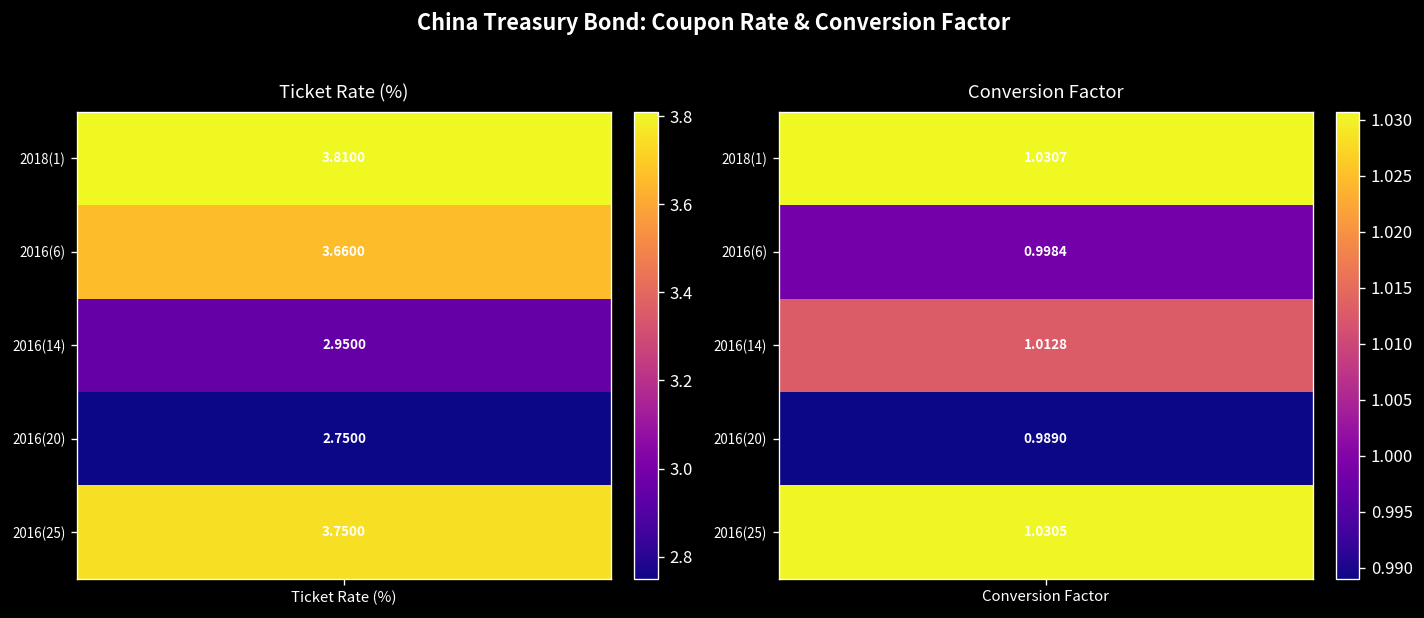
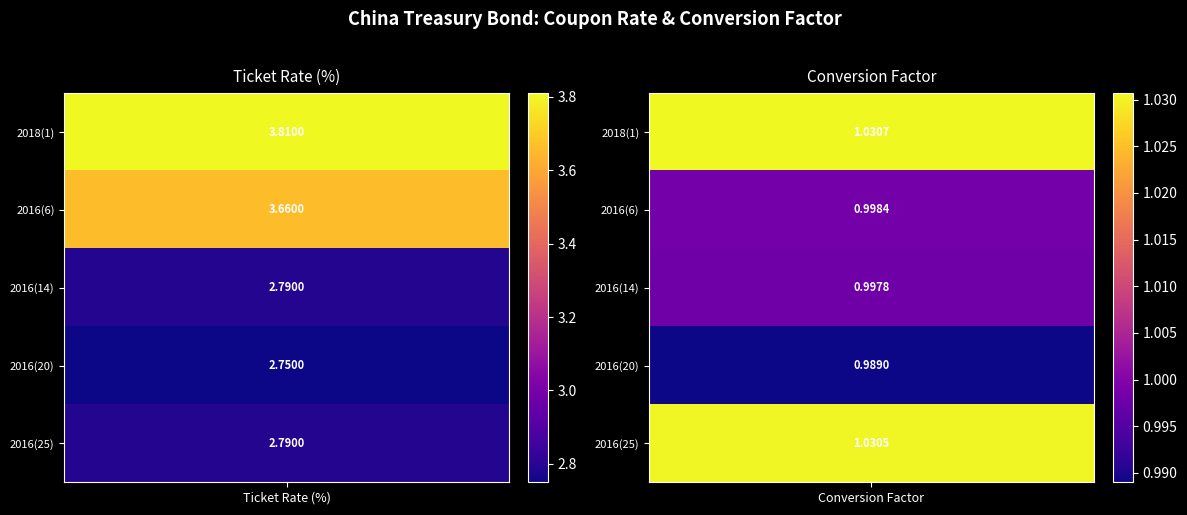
  {
    "Ticket Rate (%)": {
      "2018(1)": {
        "Ticket Rate (%)": 3.8100
      },
      "2016(6)": {
        "Ticket Rate (%)": 3.6600
      },
      "2016(14)": {
-       "Ticket Rate (%)": 2.9500
+       "Ticket Rate (%)": 2.7900
      },
      "2016(20)": {
        "Ticket Rate (%)": 2.7500
      },
      "2016(25)": {
-       "Ticket Rate (%)": 3.7500
+       "Ticket Rate (%)": 2.7900
      }
    },
    "Conversion Factor": {
      "2018(1)": {
        "Conversion Factor": 1.0307
      },
      "2016(6)": {
        "Conversion Factor": 0.9984
      },
      "2016(14)": {
-       "Conversion Factor": 1.0128
+       "Conversion Factor": 0.9978
      },
      "2016(20)": {
        "Conversion Factor": 0.9890
      },
      "2016(25)": {
        "Conversion Factor": 1.0305
      }
    }
  }
